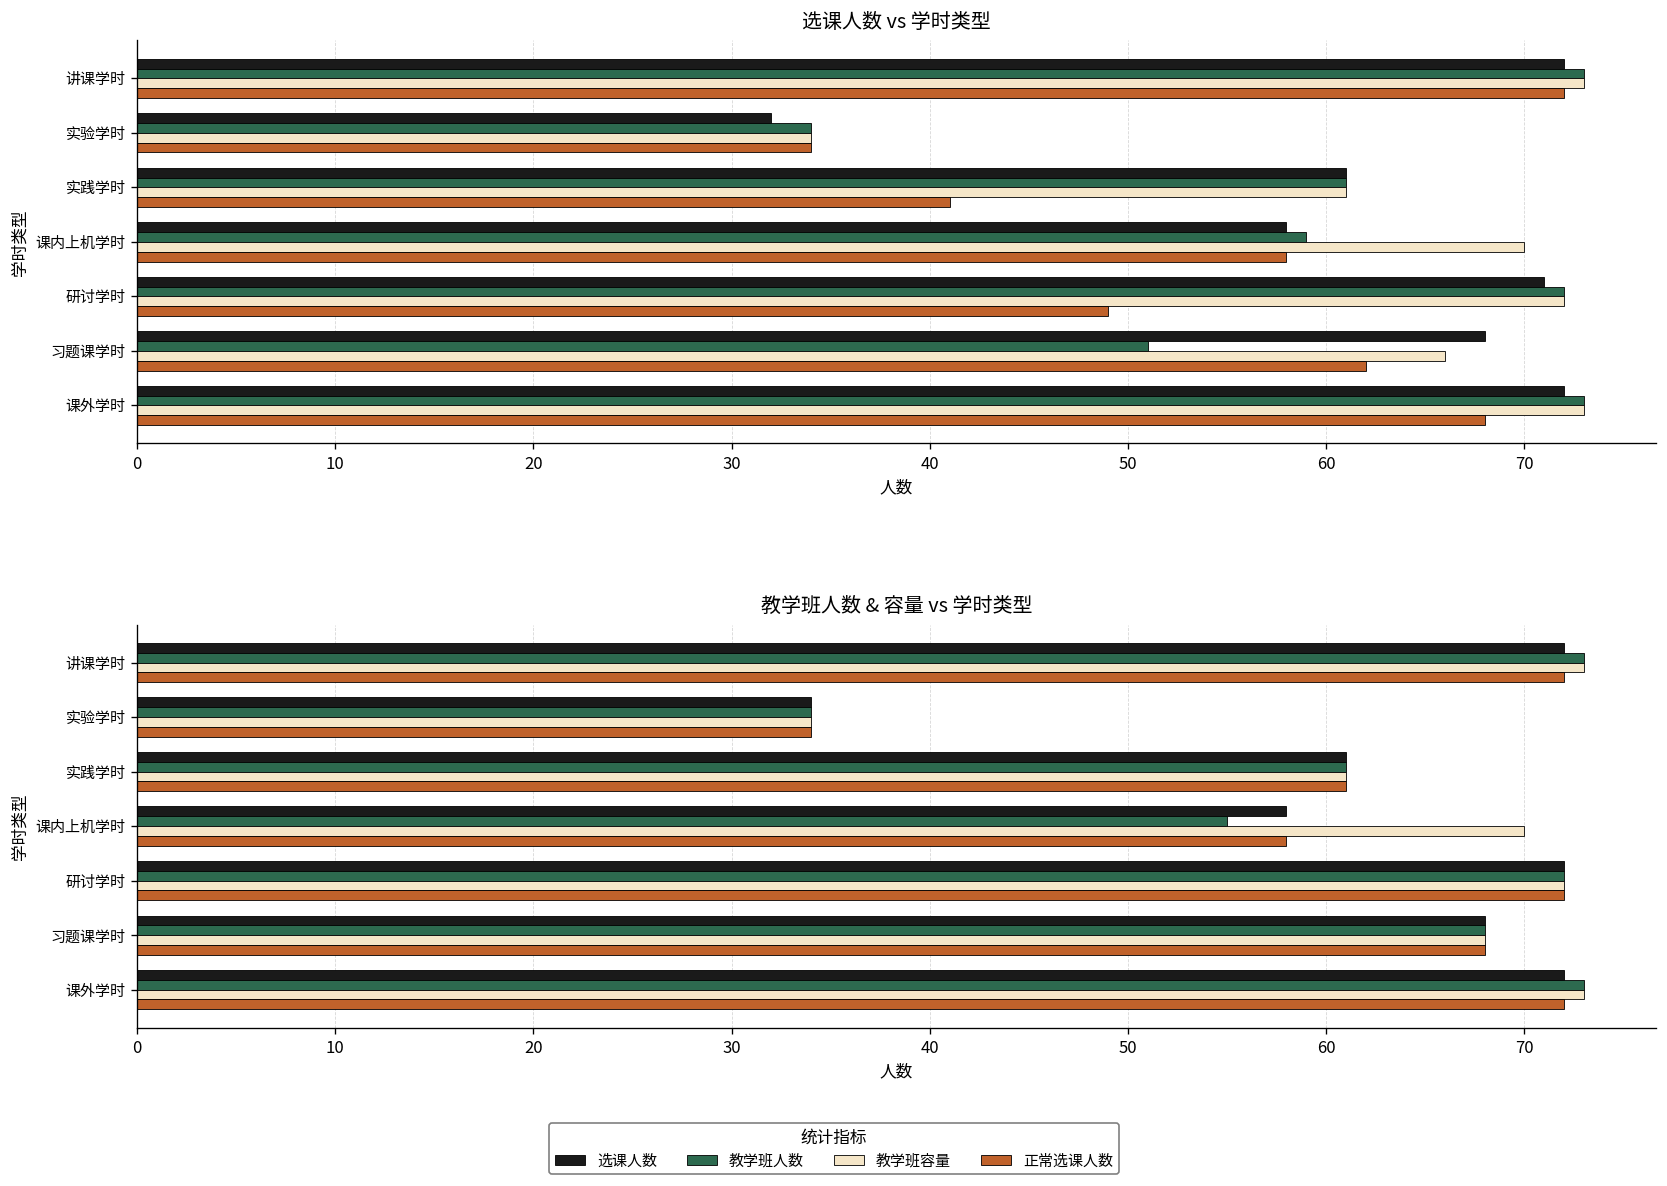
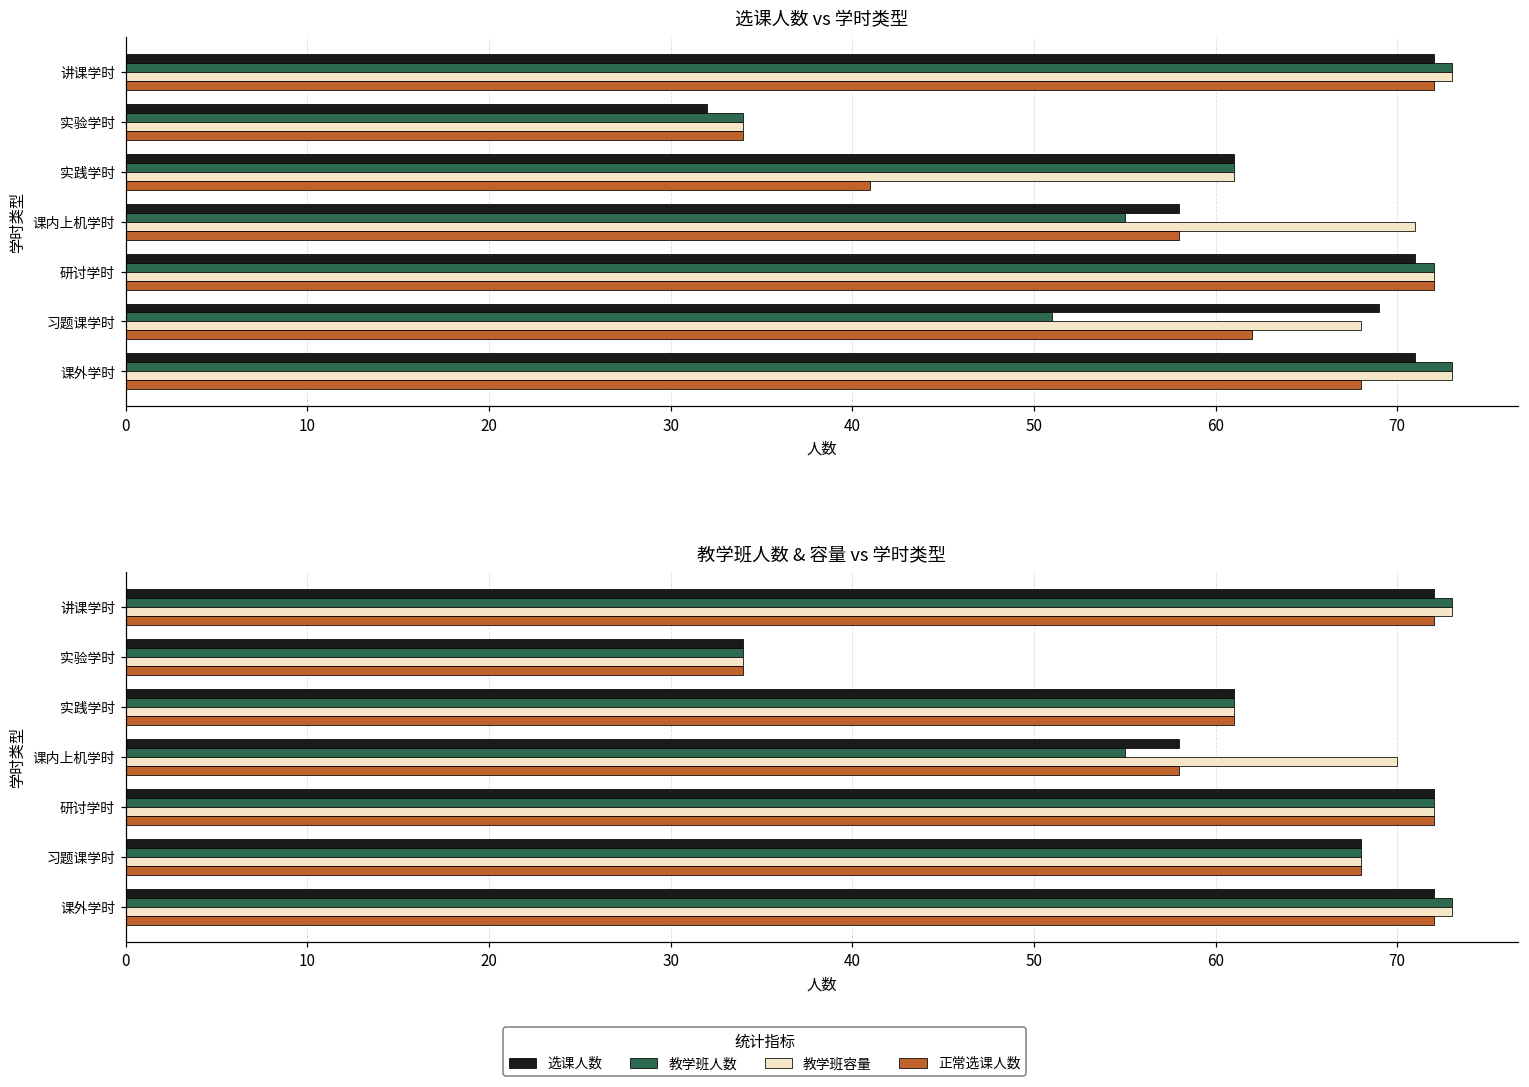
  {
    "选课人数 vs 学时类型": {
      "选课人数": {
        "讲课学时": 72,
        "实验学时": 32,
        "实践学时": 61,
        "课内上机学时": 58,
        "研讨学时": 71,
-       "习题课学时": 68,
-       "课外学时": 72
+       "习题课学时": 69,
+       "课外学时": 71
      },
      "教学班人数": {
        "讲课学时": 73,
        "实验学时": 34,
        "实践学时": 61,
-       "课内上机学时": 59,
+       "课内上机学时": 55,
        "研讨学时": 72,
        "习题课学时": 51,
        "课外学时": 73
      },
      "教学班容量": {
        "讲课学时": 73,
        "实验学时": 34,
        "实践学时": 61,
-       "课内上机学时": 70,
+       "课内上机学时": 71,
        "研讨学时": 72,
-       "习题课学时": 66,
+       "习题课学时": 68,
        "课外学时": 73
      },
      "正常选课人数": {
        "讲课学时": 72,
        "实验学时": 34,
        "实践学时": 41,
        "课内上机学时": 58,
-       "研讨学时": 49,
+       "研讨学时": 72,
        "习题课学时": 62,
        "课外学时": 68
      }
    },
    "教学班人数 & 容量 vs 学时类型": {
      "选课人数": {
        "讲课学时": 72.0,
        "实验学时": 34.0,
        "实践学时": 61.0,
        "课内上机学时": 58.0,
        "研讨学时": 72.0,
        "习题课学时": 68.0,
        "课外学时": 72.0
      },
      "教学班人数": {
        "讲课学时": 73.0,
        "实验学时": 34.0,
        "实践学时": 61.0,
        "课内上机学时": 55.0,
        "研讨学时": 72.0,
        "习题课学时": 68.0,
        "课外学时": 73.0
      },
      "教学班容量": {
        "讲课学时": 73.0,
        "实验学时": 34.0,
        "实践学时": 61.0,
        "课内上机学时": 70.0,
        "研讨学时": 72.0,
        "习题课学时": 68.0,
        "课外学时": 73.0
      },
      "正常选课人数": {
        "讲课学时": 72.0,
        "实验学时": 34.0,
        "实践学时": 61.0,
        "课内上机学时": 58.0,
        "研讨学时": 72.0,
        "习题课学时": 68.0,
        "课外学时": 72.0
      }
    }
  }
